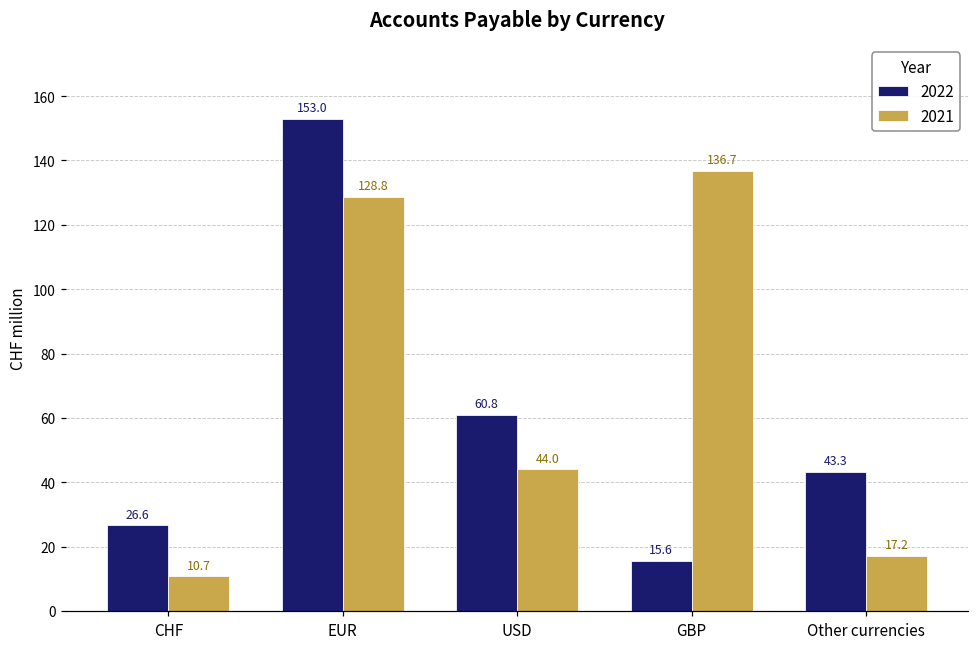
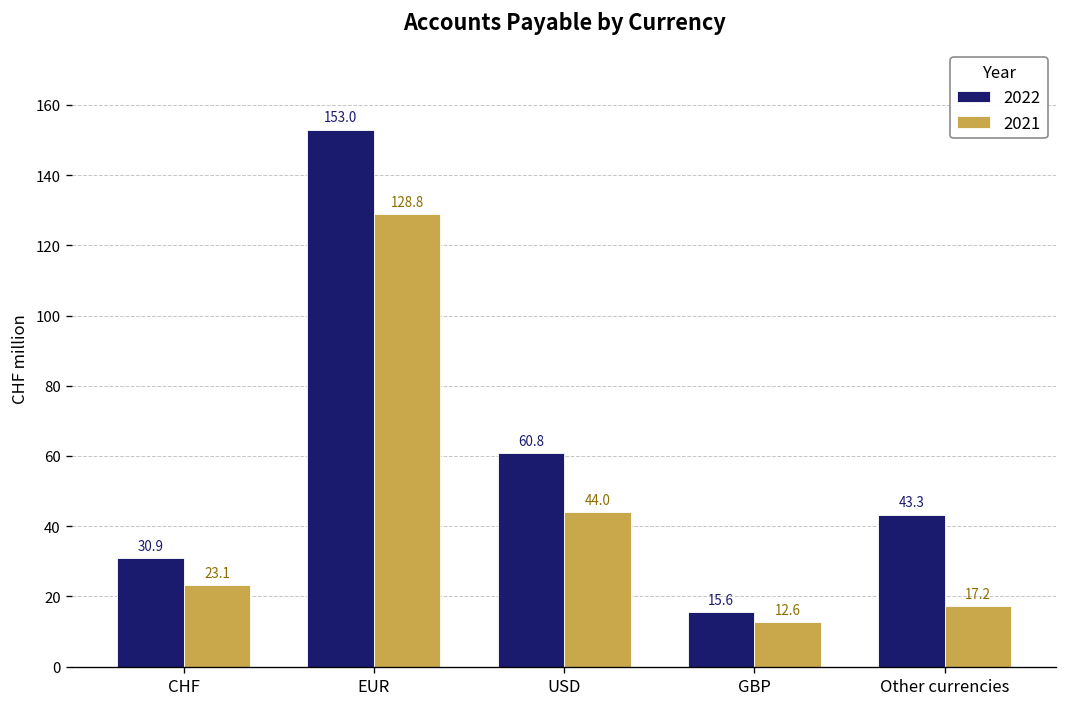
  {
    "2022": {
-     "CHF": 26.6,
+     "CHF": 30.9,
      "EUR": 153.0,
      "USD": 60.8,
      "GBP": 15.6,
      "Other currencies": 43.3
    },
    "2021": {
-     "CHF": 10.7,
+     "CHF": 23.1,
      "EUR": 128.8,
      "USD": 44.0,
-     "GBP": 136.7,
+     "GBP": 12.6,
      "Other currencies": 17.2
    }
  }
